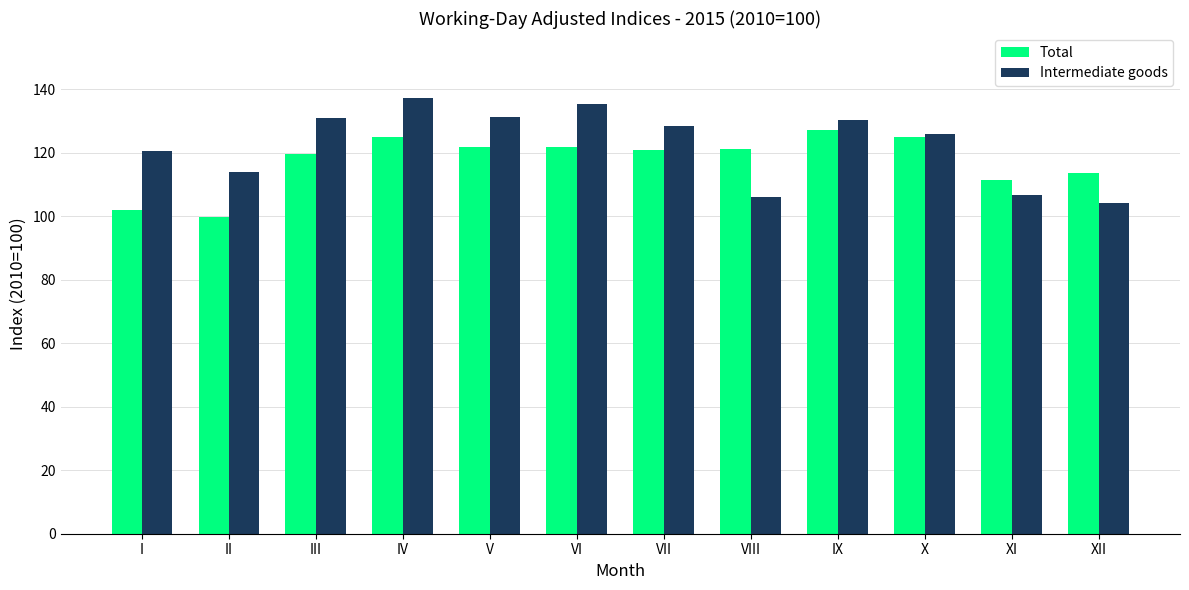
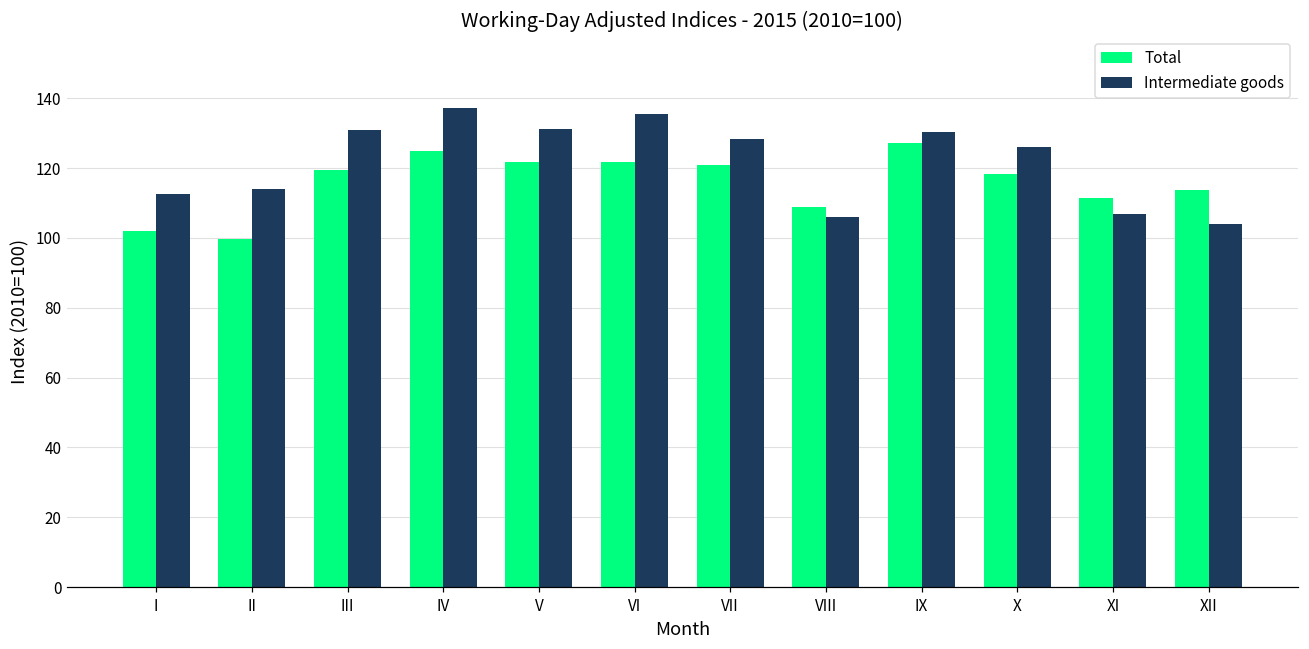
  {
    "Total": {
      "I": 102,
      "II": 100,
      "III": 120,
      "IV": 125,
      "V": 122,
      "VI": 122,
      "VII": 121,
-     "VIII": 121,
+     "VIII": 109,
      "IX": 127,
-     "X": 125,
+     "X": 118,
      "XI": 111,
      "XII": 114
    },
    "Intermediate goods": {
-     "I": 120,
+     "I": 113,
      "II": 114,
      "III": 131,
      "IV": 137,
      "V": 131,
      "VI": 135,
      "VII": 128,
      "VIII": 106,
      "IX": 130,
      "X": 126,
      "XI": 107,
      "XII": 104
    }
  }
